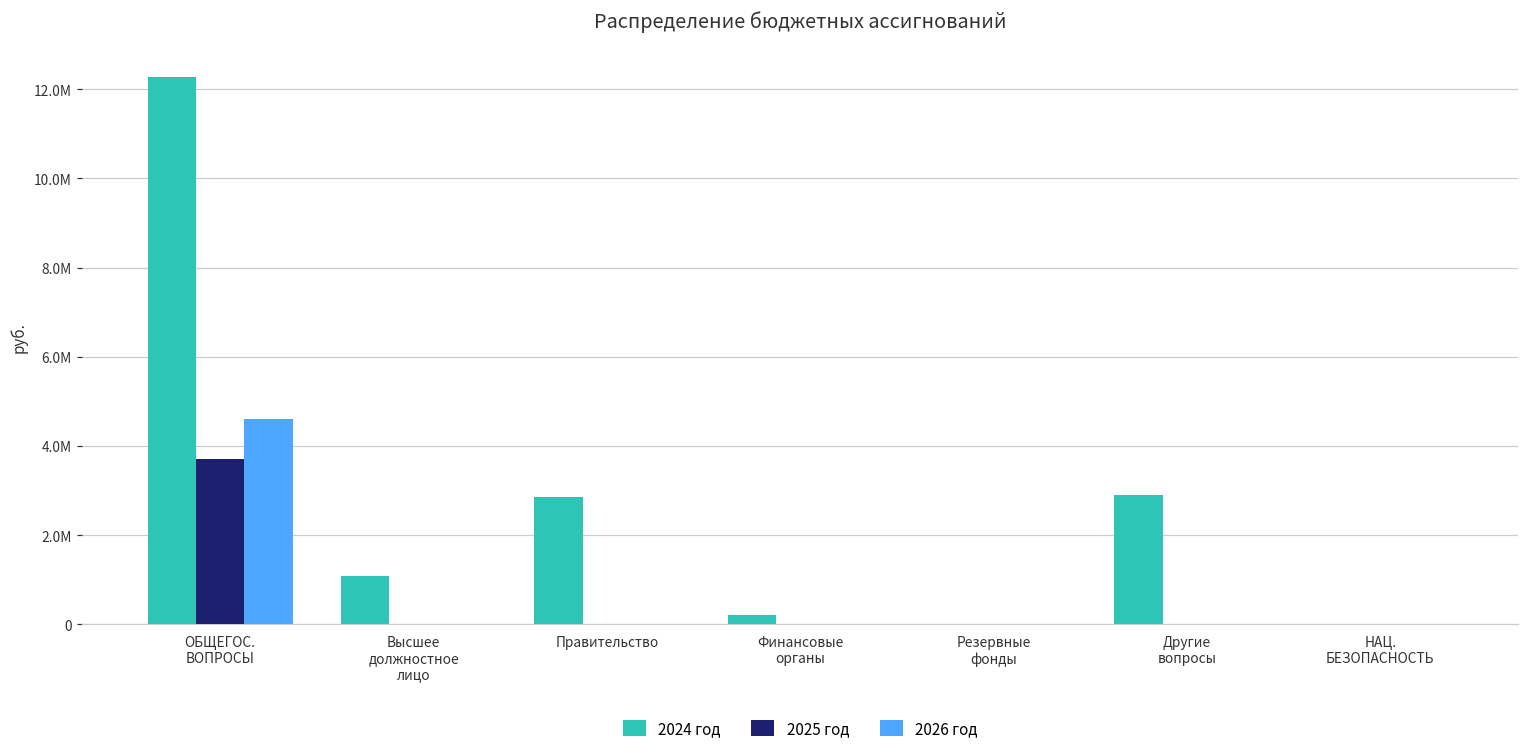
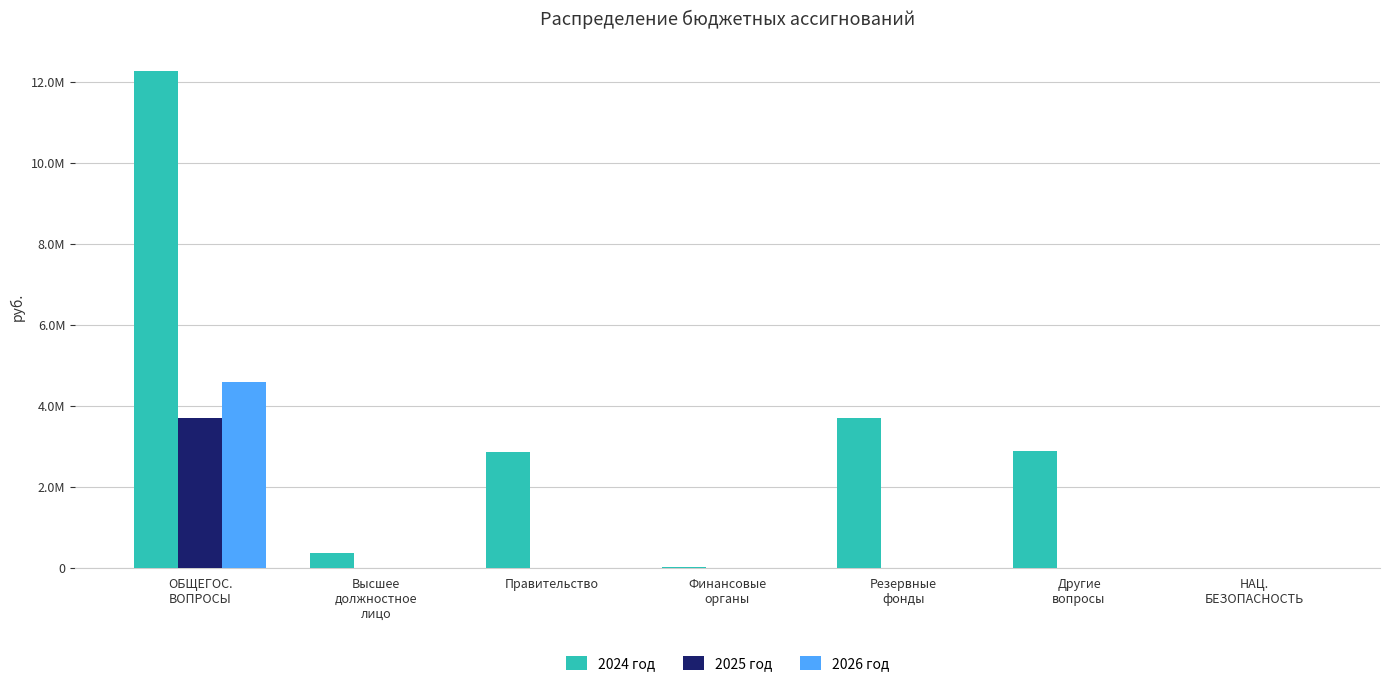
  {
    "2024 год": {
      "ОБЩЕГОС. ВОПРОСЫ": 12300000,
-     "Высшее должностное лицо": 1100000,
+     "Высшее должностное лицо": 400000,
      "Правительство": 2900000,
-     "Финансовые органы": 200000,
-     "Резервные фонды": 0,
+     "Финансовые органы": 0,
+     "Резервные фонды": 3700000,
      "Другие вопросы": 2900000,
      "НАЦ. БЕЗОПАСНОСТЬ": 0
    },
    "2025 год": {
      "ОБЩЕГОС. ВОПРОСЫ": 3700000,
      "Высшее должностное лицо": 0,
      "Правительство": 0,
      "Финансовые органы": 0,
      "Резервные фонды": 0,
      "Другие вопросы": 0,
      "НАЦ. БЕЗОПАСНОСТЬ": 0
    },
    "2026 год": {
      "ОБЩЕГОС. ВОПРОСЫ": 4600000,
      "Высшее должностное лицо": 0,
      "Правительство": 0,
      "Финансовые органы": 0,
      "Резервные фонды": 0,
      "Другие вопросы": 0,
      "НАЦ. БЕЗОПАСНОСТЬ": 0
    }
  }
